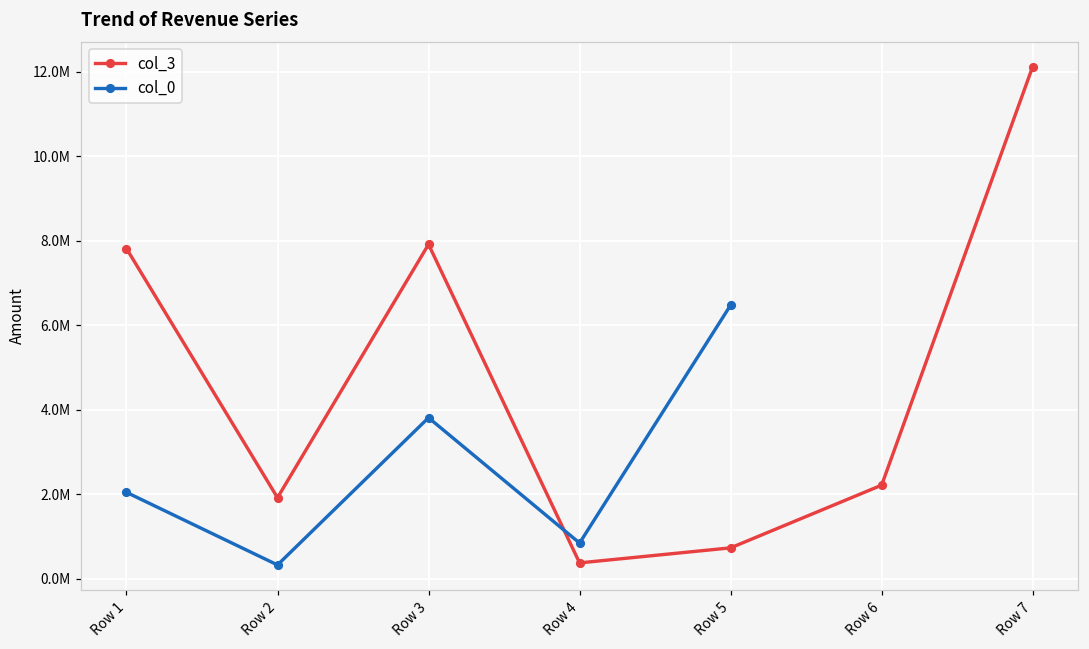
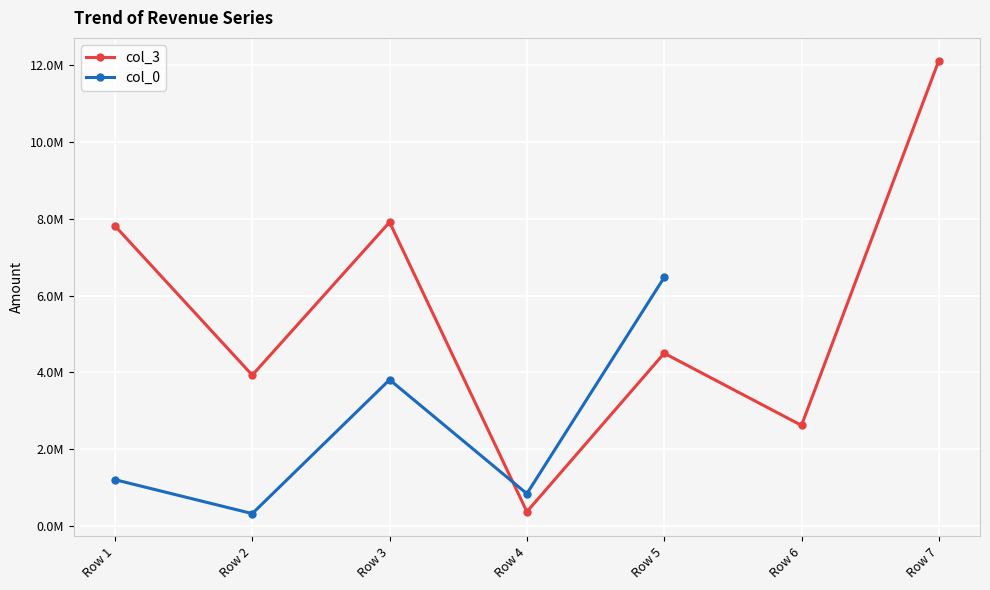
  {
    "col_3": {
      "Row 1": 7800000,
-     "Row 2": 1900000,
+     "Row 2": 3900000,
      "Row 3": 7900000,
      "Row 4": 400000,
-     "Row 5": 700000,
-     "Row 6": 2200000,
+     "Row 5": 4500000,
+     "Row 6": 2600000,
      "Row 7": 12100000
    },
    "col_0": {
-     "Row 1": 2000000,
+     "Row 1": 1200000,
      "Row 2": 300000,
      "Row 3": 3800000,
      "Row 4": 800000,
      "Row 5": 6500000
    }
  }
